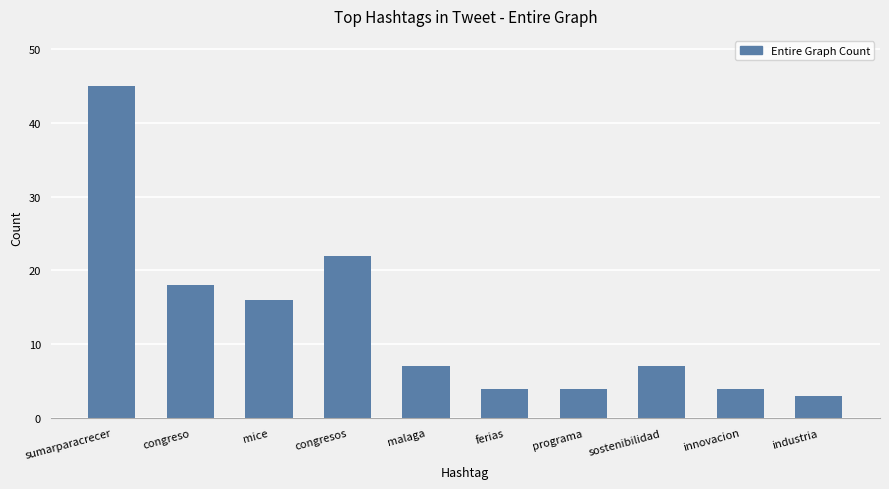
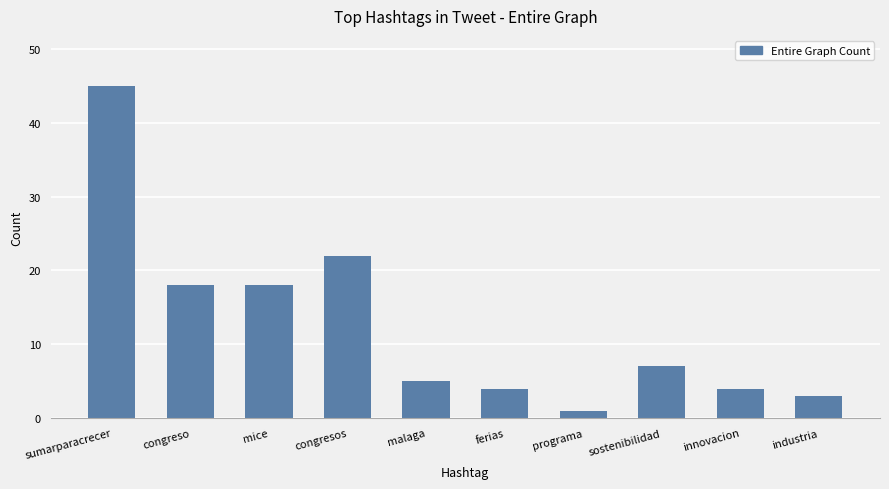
  {
    "sumarparacrecer": 45,
    "congreso": 18,
-   "mice": 16,
+   "mice": 18,
    "congresos": 22,
-   "malaga": 7,
+   "malaga": 5,
    "ferias": 4,
-   "programa": 4,
+   "programa": 1,
    "sostenibilidad": 7,
    "innovacion": 4,
    "industria": 3
  }
